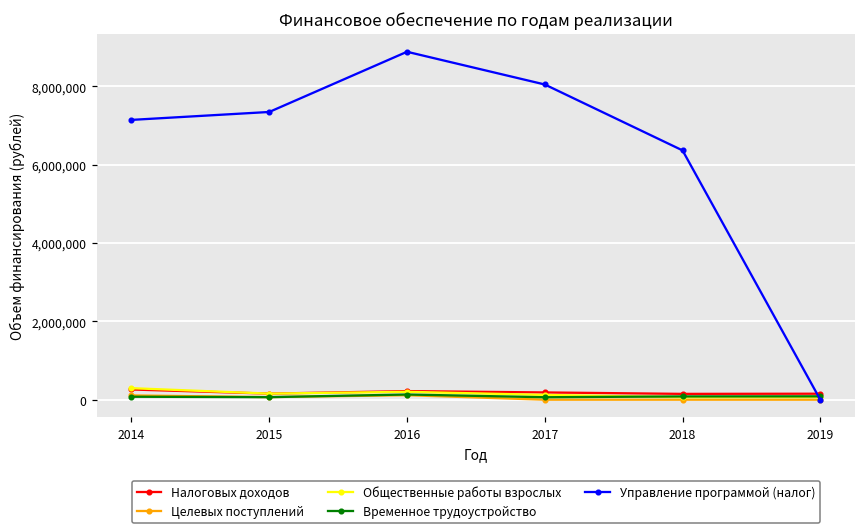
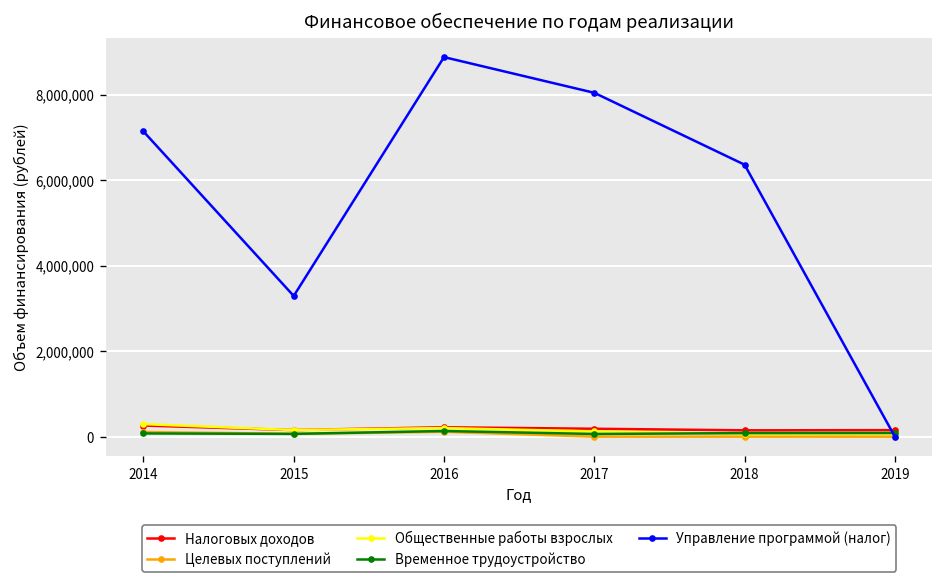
  {
    "Управление программой (налог)": {
      "2014": "7,100,000",
-     "2015": "7,300,000",
+     "2015": "3,300,000",
      "2016": "8,900,000",
      "2017": "8,000,000",
      "2018": "6,400,000"
    }
  }
